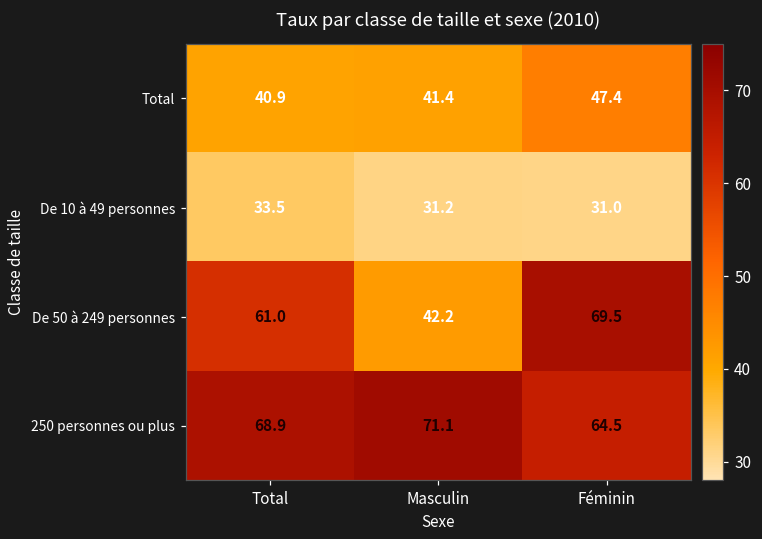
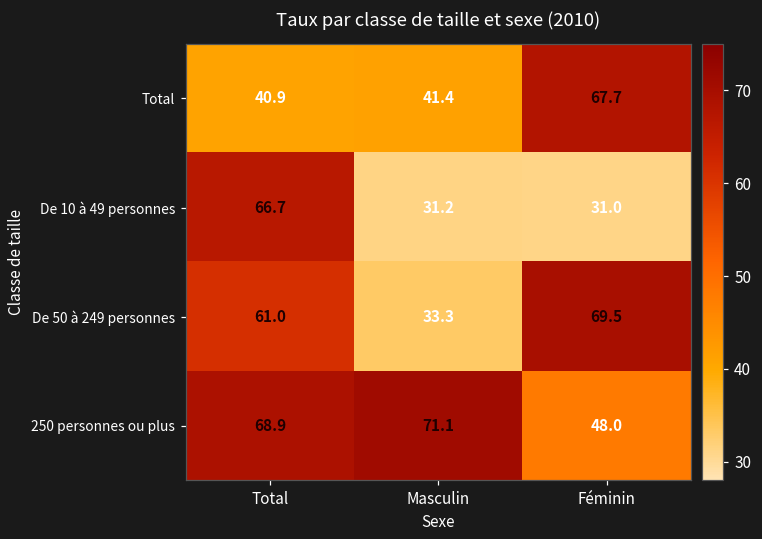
  {
    "Total": {
      "Total": 40.9,
      "Masculin": 41.4,
-     "Féminin": 47.4
+     "Féminin": 67.7
    },
    "De 10 à 49 personnes": {
-     "Total": 33.5,
+     "Total": 66.7,
      "Masculin": 31.2,
      "Féminin": 31.0
    },
    "De 50 à 249 personnes": {
      "Total": 61.0,
-     "Masculin": 42.2,
+     "Masculin": 33.3,
      "Féminin": 69.5
    },
    "250 personnes ou plus": {
      "Total": 68.9,
      "Masculin": 71.1,
-     "Féminin": 64.5
+     "Féminin": 48.0
    }
  }
